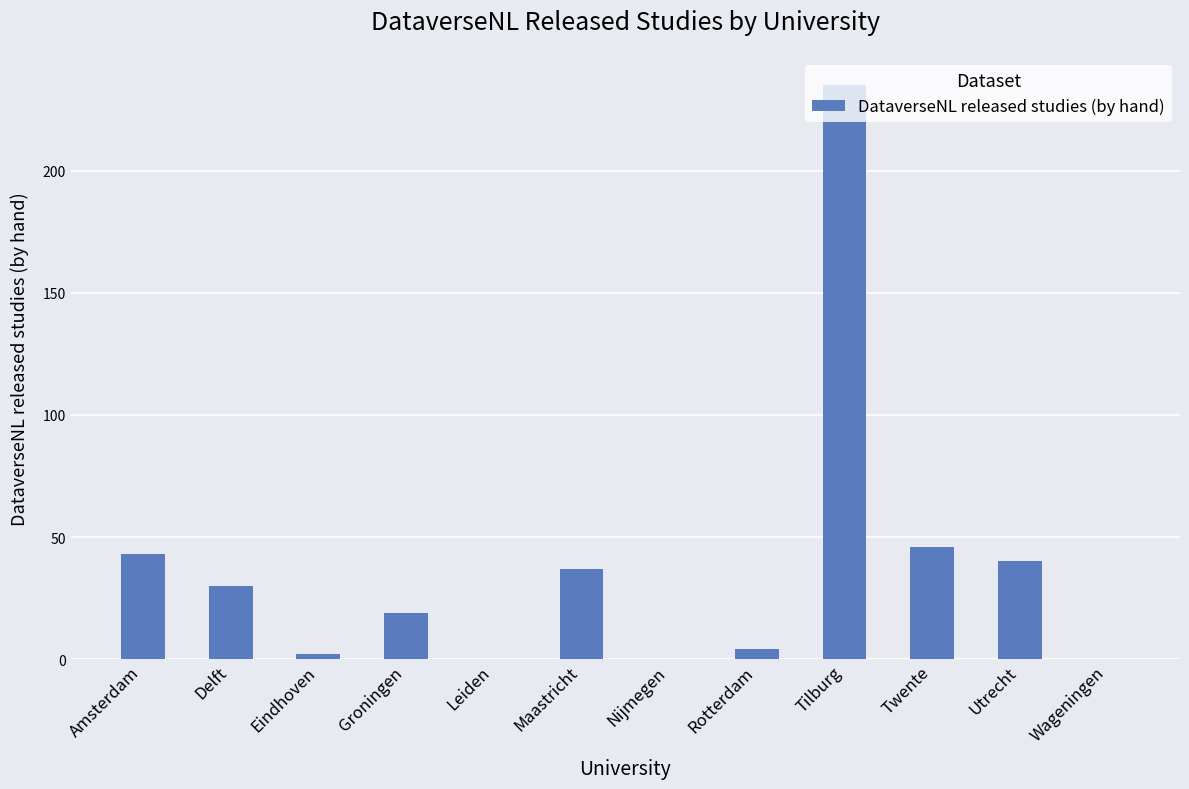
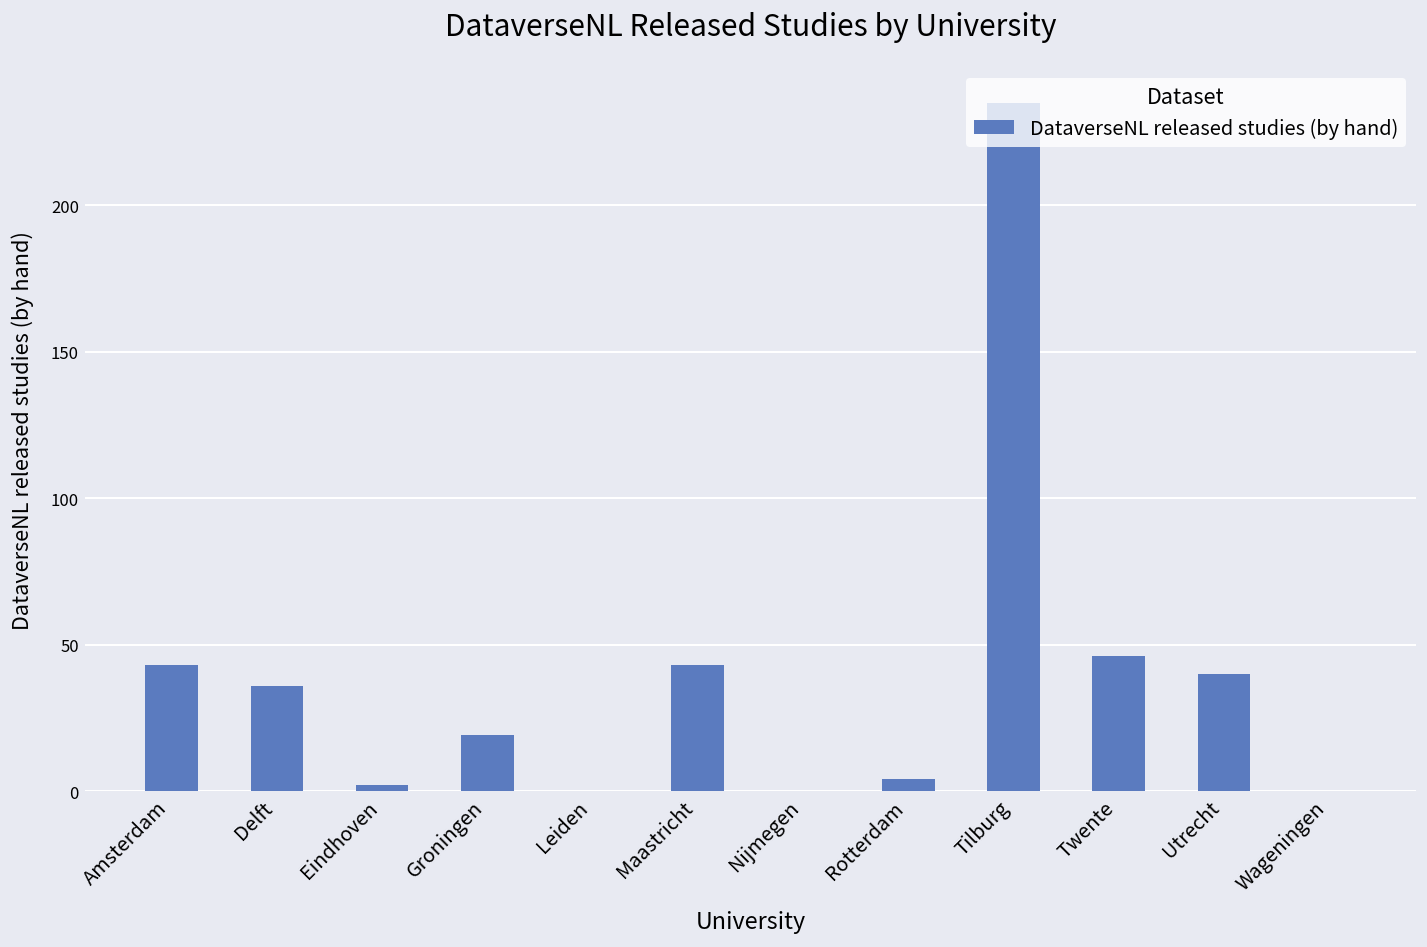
  {
    "Amsterdam": 43,
-   "Delft": 30,
+   "Delft": 36,
    "Eindhoven": 2,
    "Groningen": 19,
    "Leiden": 0,
-   "Maastricht": 37,
+   "Maastricht": 43,
    "Nijmegen": 0,
    "Rotterdam": 4,
    "Twente": 46,
    "Utrecht": 40,
    "Wageningen": 0
  }
